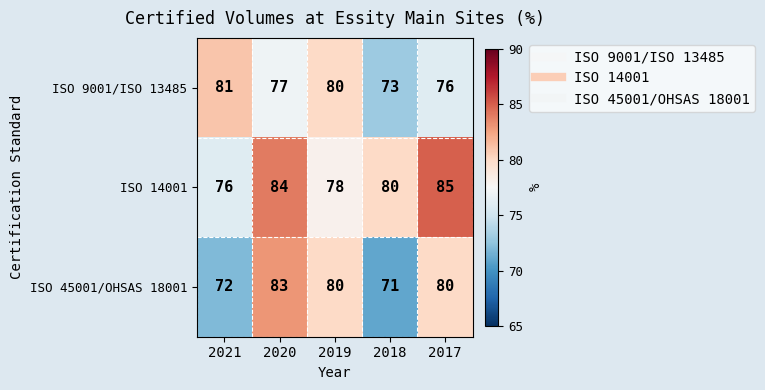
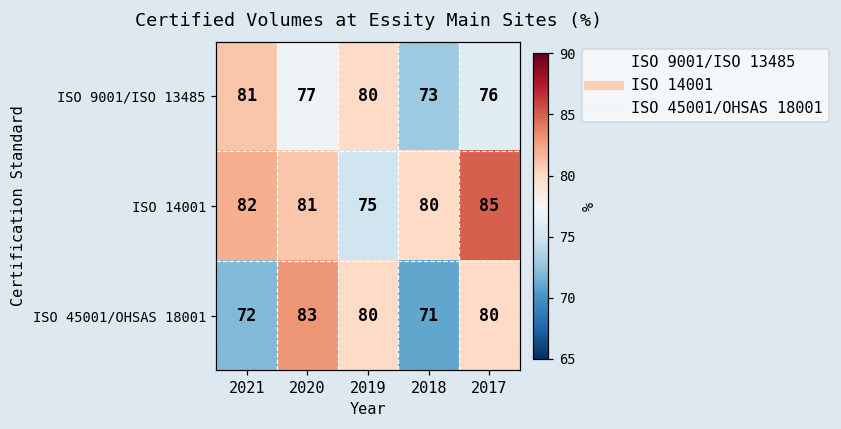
  {
    "ISO 9001/ISO 13485": {
      "2021": 81,
      "2020": 77,
      "2019": 80,
      "2018": 73,
      "2017": 76
    },
    "ISO 14001": {
-     "2021": 76,
-     "2020": 84,
-     "2019": 78,
+     "2021": 82,
+     "2020": 81,
+     "2019": 75,
      "2018": 80,
      "2017": 85
    },
    "ISO 45001/OHSAS 18001": {
      "2021": 72,
      "2020": 83,
      "2019": 80,
      "2018": 71,
      "2017": 80
    }
  }
